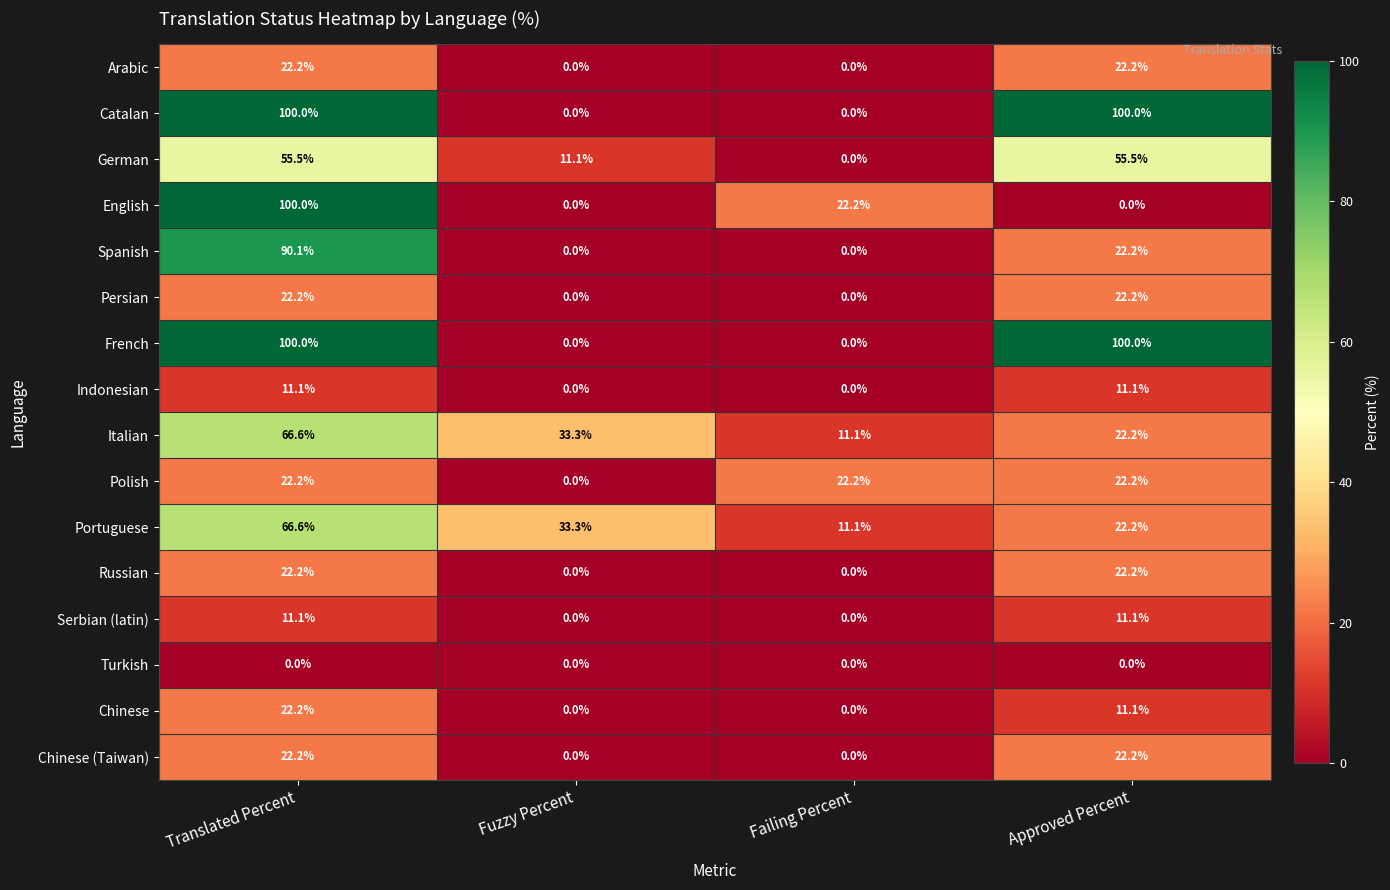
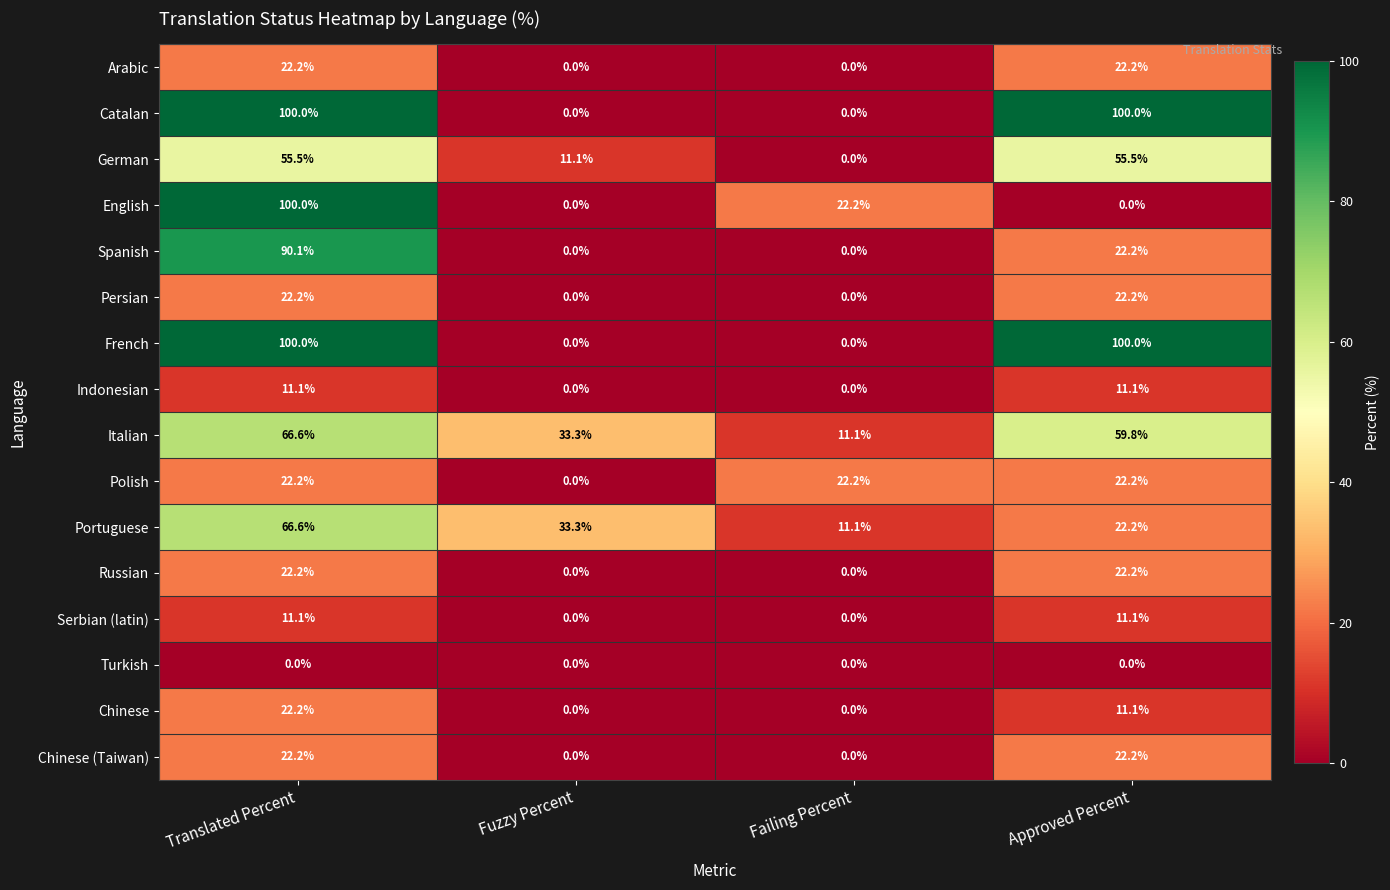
  {
    "Arabic": {
      "Translated Percent": "22.2%",
      "Fuzzy Percent": "0.0%",
      "Failing Percent": "0.0%"
    },
    "Catalan": {
      "Translated Percent": "100.0%",
      "Fuzzy Percent": "0.0%",
      "Failing Percent": "0.0%",
      "Approved Percent": "100.0%"
    },
    "German": {
      "Translated Percent": "55.5%",
      "Fuzzy Percent": "11.1%",
      "Failing Percent": "0.0%",
      "Approved Percent": "55.5%"
    },
    "English": {
      "Translated Percent": "100.0%",
      "Fuzzy Percent": "0.0%",
      "Failing Percent": "22.2%",
      "Approved Percent": "0.0%"
    },
    "Spanish": {
      "Translated Percent": "90.1%",
      "Fuzzy Percent": "0.0%",
      "Failing Percent": "0.0%",
      "Approved Percent": "22.2%"
    },
    "Persian": {
      "Translated Percent": "22.2%",
      "Fuzzy Percent": "0.0%",
      "Failing Percent": "0.0%",
      "Approved Percent": "22.2%"
    },
    "French": {
      "Translated Percent": "100.0%",
      "Fuzzy Percent": "0.0%",
      "Failing Percent": "0.0%",
      "Approved Percent": "100.0%"
    },
    "Indonesian": {
      "Translated Percent": "11.1%",
      "Fuzzy Percent": "0.0%",
      "Failing Percent": "0.0%",
      "Approved Percent": "11.1%"
    },
    "Italian": {
      "Translated Percent": "66.6%",
      "Fuzzy Percent": "33.3%",
      "Failing Percent": "11.1%",
-     "Approved Percent": "22.2%"
+     "Approved Percent": "59.8%"
    },
    "Polish": {
      "Translated Percent": "22.2%",
      "Fuzzy Percent": "0.0%",
      "Failing Percent": "22.2%",
      "Approved Percent": "22.2%"
    },
    "Portuguese": {
      "Translated Percent": "66.6%",
      "Fuzzy Percent": "33.3%",
      "Failing Percent": "11.1%",
      "Approved Percent": "22.2%"
    },
    "Russian": {
      "Translated Percent": "22.2%",
      "Fuzzy Percent": "0.0%",
      "Failing Percent": "0.0%",
      "Approved Percent": "22.2%"
    },
    "Serbian (latin)": {
      "Translated Percent": "11.1%",
      "Fuzzy Percent": "0.0%",
      "Failing Percent": "0.0%",
      "Approved Percent": "11.1%"
    },
    "Turkish": {
      "Translated Percent": "0.0%",
      "Fuzzy Percent": "0.0%",
      "Failing Percent": "0.0%",
      "Approved Percent": "0.0%"
    },
    "Chinese": {
      "Translated Percent": "22.2%",
      "Fuzzy Percent": "0.0%",
      "Failing Percent": "0.0%",
      "Approved Percent": "11.1%"
    },
    "Chinese (Taiwan)": {
      "Translated Percent": "22.2%",
      "Fuzzy Percent": "0.0%",
      "Failing Percent": "0.0%",
      "Approved Percent": "22.2%"
    }
  }
